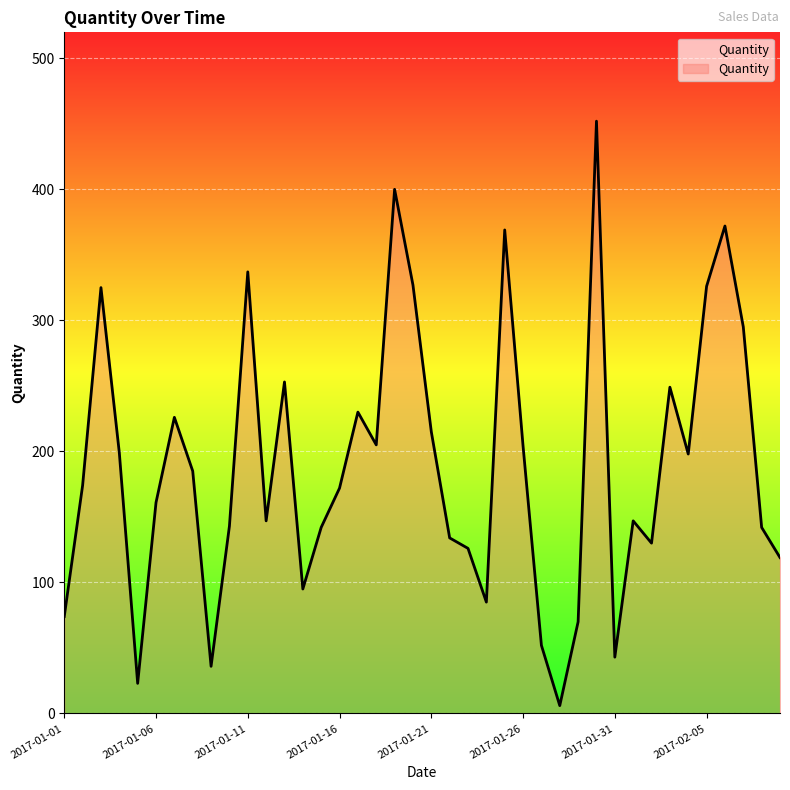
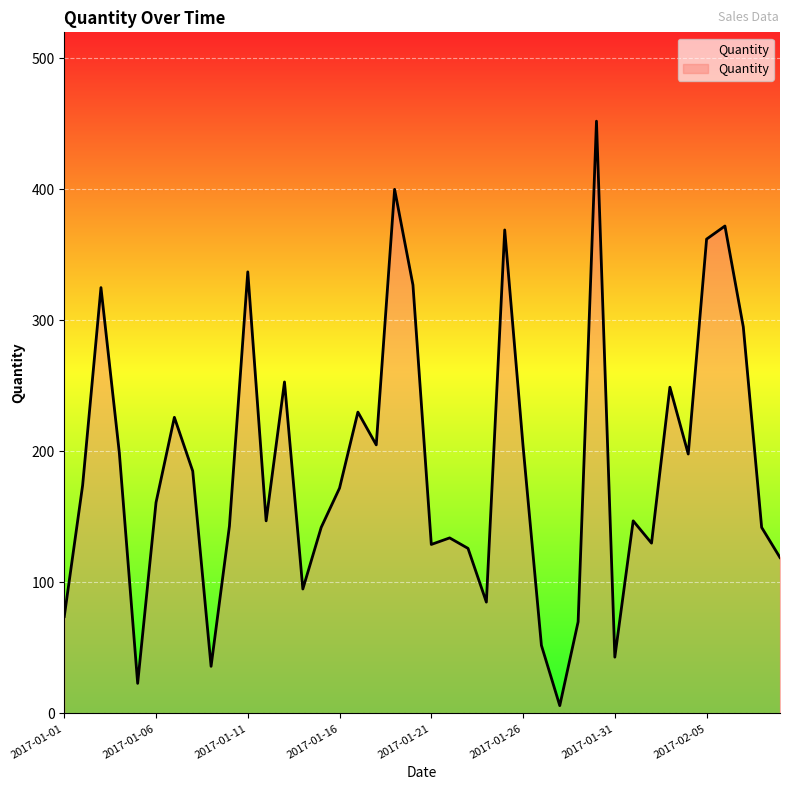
  {
    "2017-01-01": 74,
    "2017-01-06": 161,
    "2017-01-11": 337,
    "2017-01-16": 172,
-   "2017-01-21": 215,
+   "2017-01-21": 129,
    "2017-01-26": 204,
    "2017-01-31": 43,
-   "2017-02-05": 326
+   "2017-02-05": 362
  }
